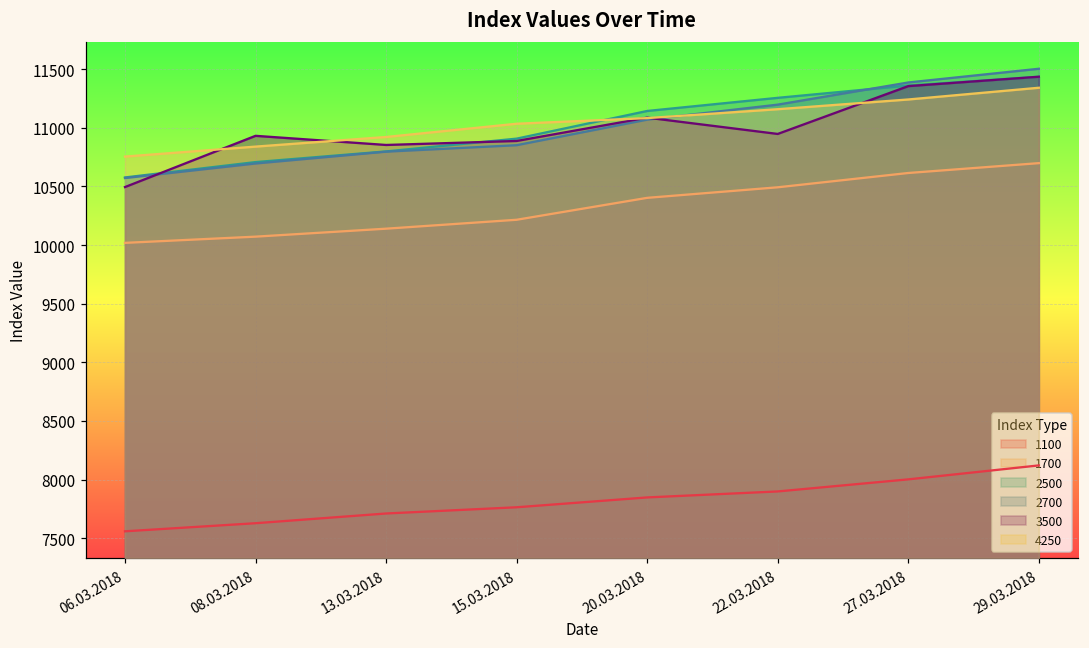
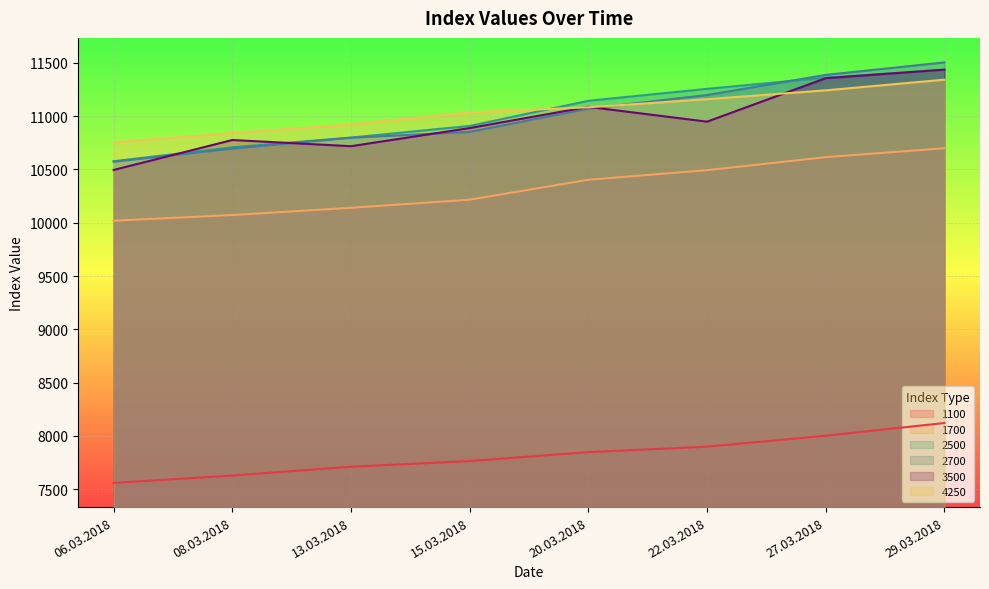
  {
    "3500": {
      "06.03.2018": 10500,
-     "08.03.2018": 10930,
-     "13.03.2018": 10850,
+     "08.03.2018": 10780,
+     "13.03.2018": 10720,
      "22.03.2018": 10950
    }
  }
